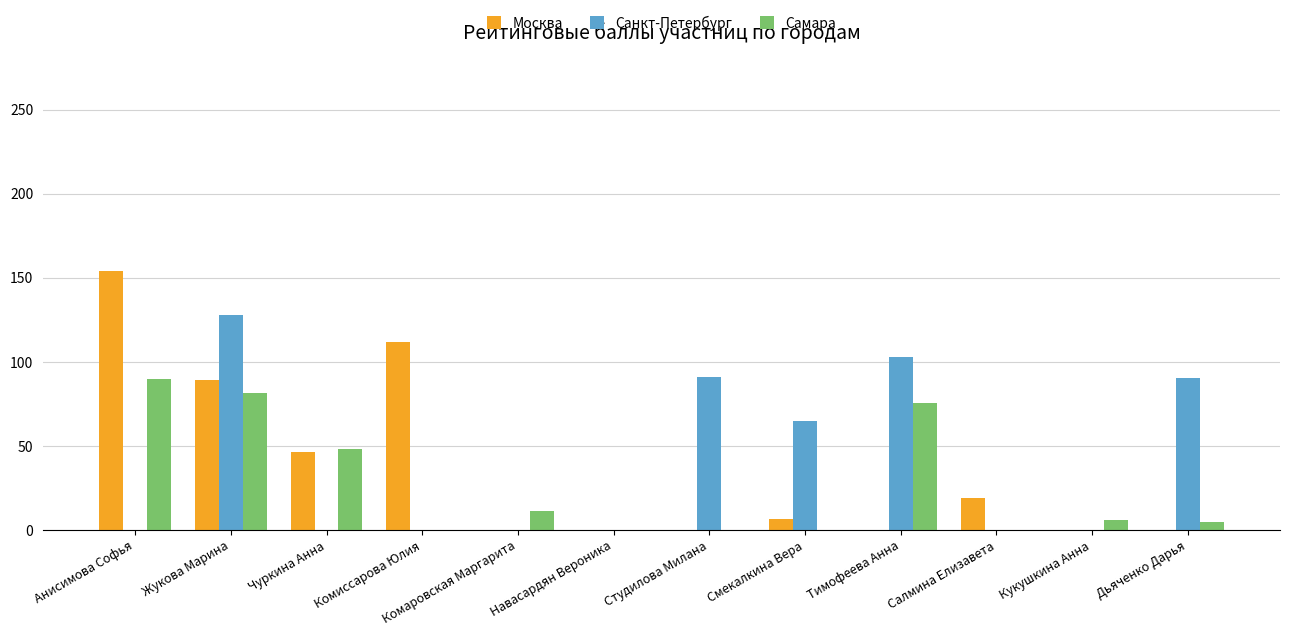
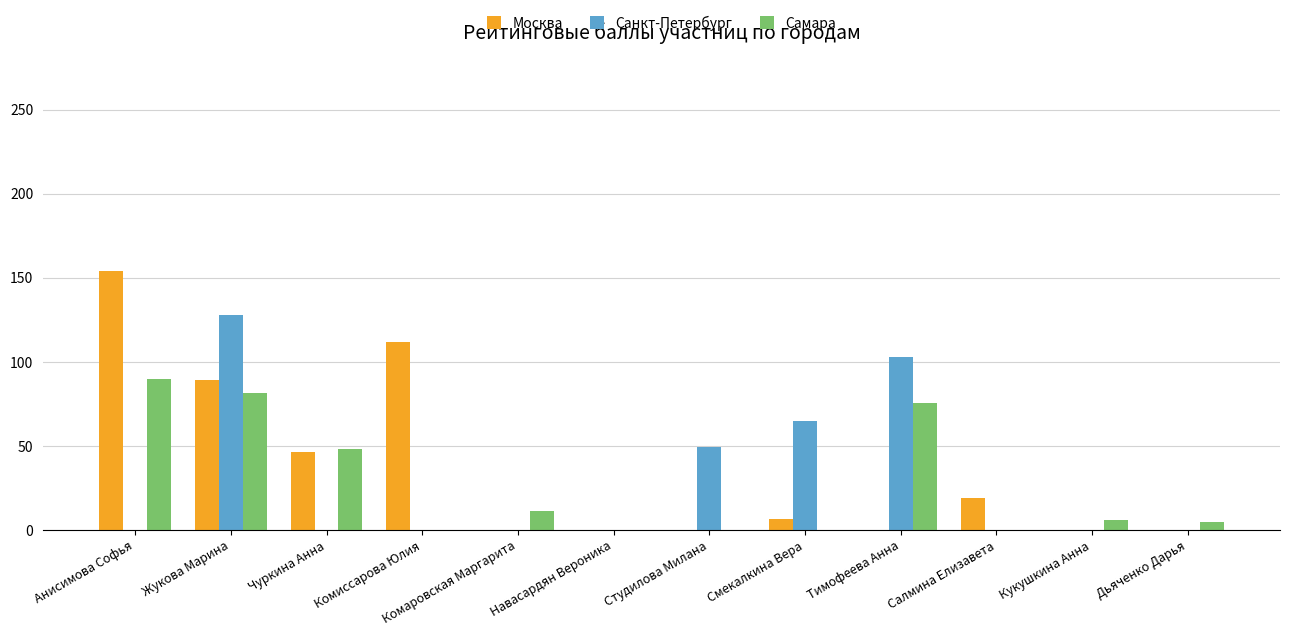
  {
    "Москва": {
      "Анисимова Софья": 154,
      "Жукова Марина": 89,
      "Чуркина Анна": 46,
      "Комиссарова Юлия": 111,
      "Комаровская Маргарита": 0,
      "Навасардян Вероника": 0,
      "Студилова Милана": 0,
      "Смекалкина Вера": 7,
      "Тимофеева Анна": 0,
      "Салмина Елизавета": 19,
      "Кукушкина Анна": 0,
      "Дьяченко Дарья": 0
    },
    "Санкт-Петербург": {
      "Анисимова Софья": 0,
      "Жукова Марина": 128,
      "Чуркина Анна": 0,
      "Комиссарова Юлия": 0,
      "Комаровская Маргарита": 0,
      "Навасардян Вероника": 0,
-     "Студилова Милана": 91,
+     "Студилова Милана": 49,
      "Смекалкина Вера": 65,
      "Тимофеева Анна": 103,
      "Салмина Елизавета": 0,
      "Кукушкина Анна": 0,
-     "Дьяченко Дарья": 91
+     "Дьяченко Дарья": 0
    },
    "Самара": {
      "Анисимова Софья": 90,
      "Жукова Марина": 81,
      "Чуркина Анна": 48,
      "Комиссарова Юлия": 0,
      "Комаровская Маргарита": 11,
      "Навасардян Вероника": 0,
      "Студилова Милана": 0,
      "Смекалкина Вера": 0,
      "Тимофеева Анна": 75,
      "Салмина Елизавета": 0,
      "Кукушкина Анна": 6,
      "Дьяченко Дарья": 5
    }
  }
